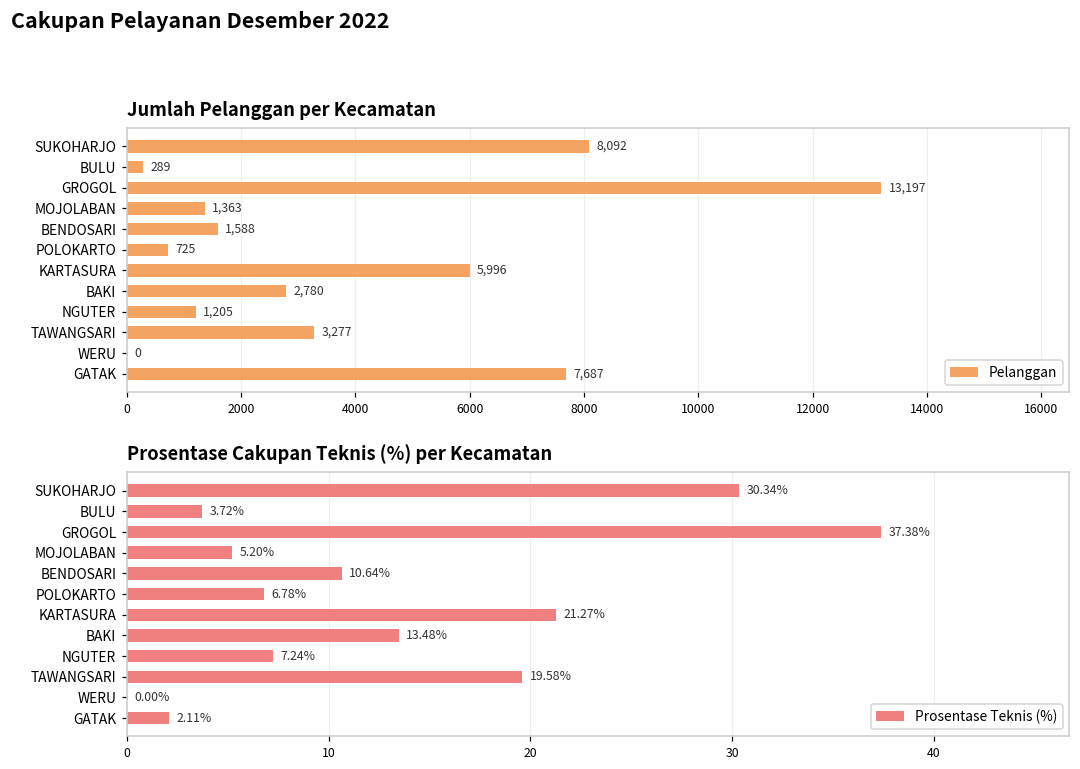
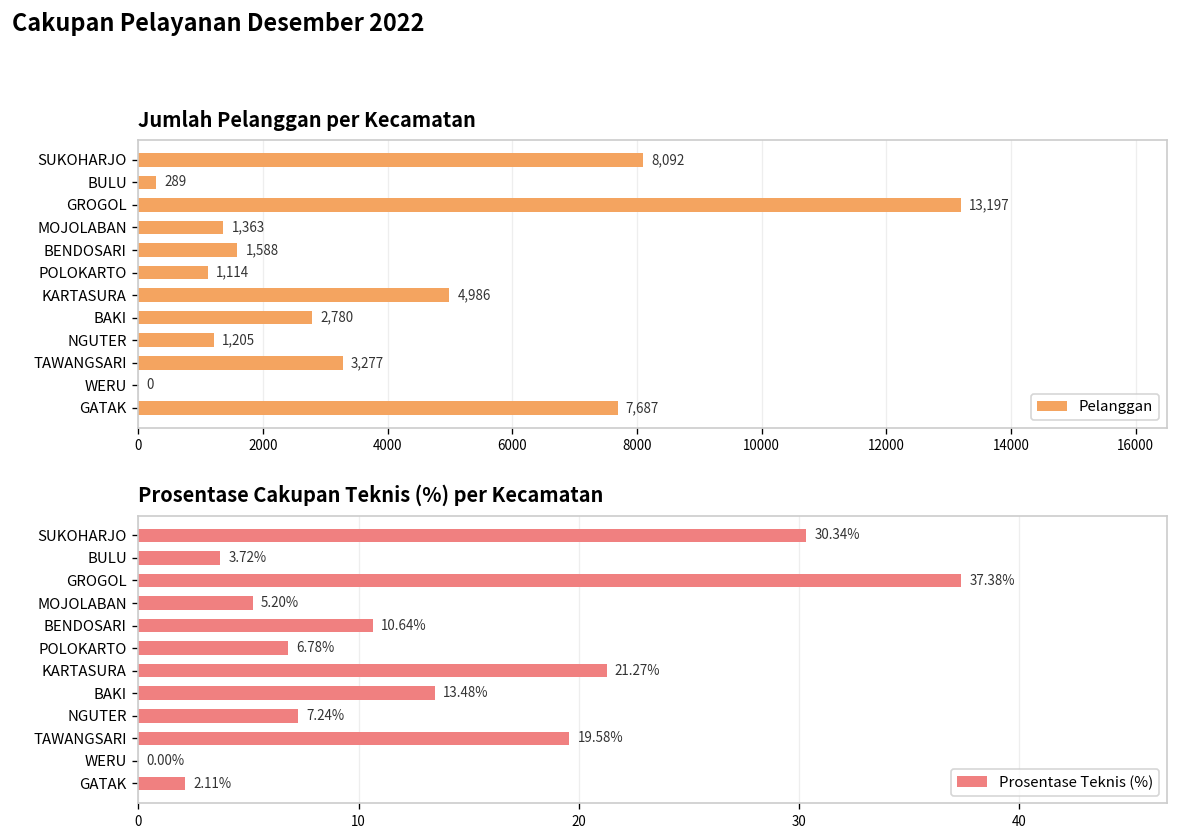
  {
    "Jumlah Pelanggan per Kecamatan": {
      "SUKOHARJO": "8,092",
      "BULU": "289",
      "GROGOL": "13,197",
      "MOJOLABAN": "1,363",
      "BENDOSARI": "1,588",
-     "POLOKARTO": "725",
-     "KARTASURA": "5,996",
+     "POLOKARTO": "1,114",
+     "KARTASURA": "4,986",
      "BAKI": "2,780",
      "NGUTER": "1,205",
      "TAWANGSARI": "3,277",
      "WERU": "0",
      "GATAK": "7,687"
    },
    "Prosentase Cakupan Teknis (%) per Kecamatan": {
      "SUKOHARJO": "30.34%",
      "BULU": "3.72%",
      "GROGOL": "37.38%",
      "MOJOLABAN": "5.20%",
      "BENDOSARI": "10.64%",
      "POLOKARTO": "6.78%",
      "KARTASURA": "21.27%",
      "BAKI": "13.48%",
      "NGUTER": "7.24%",
      "TAWANGSARI": "19.58%",
      "WERU": "0.00%",
      "GATAK": "2.11%"
    }
  }
